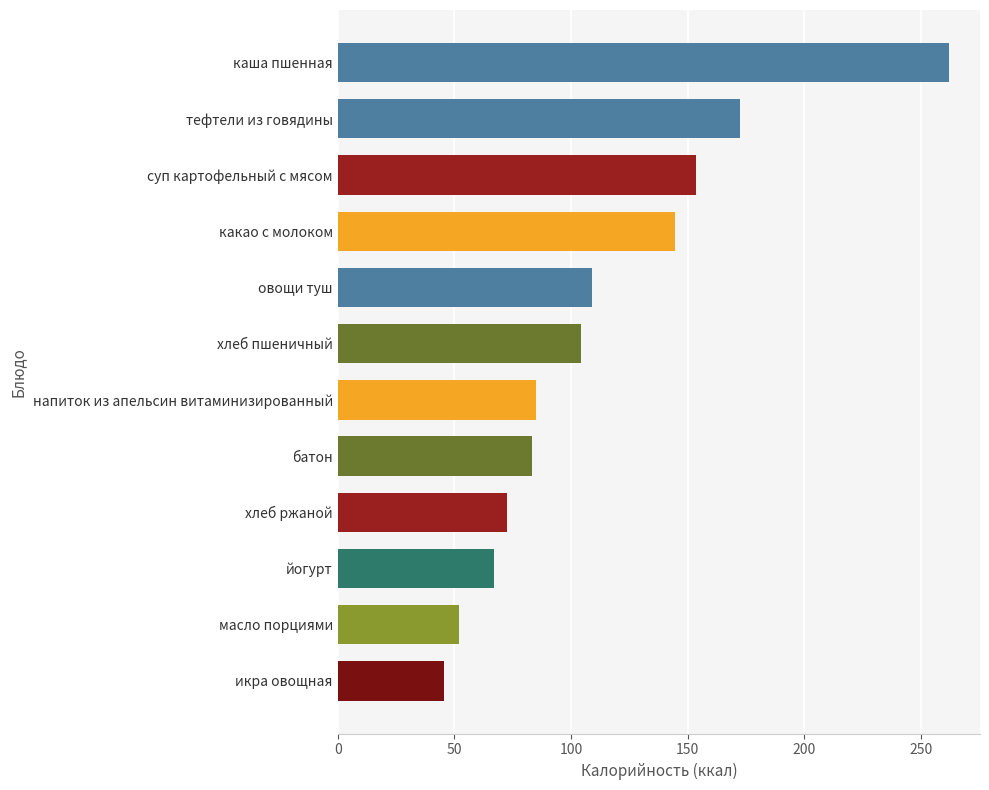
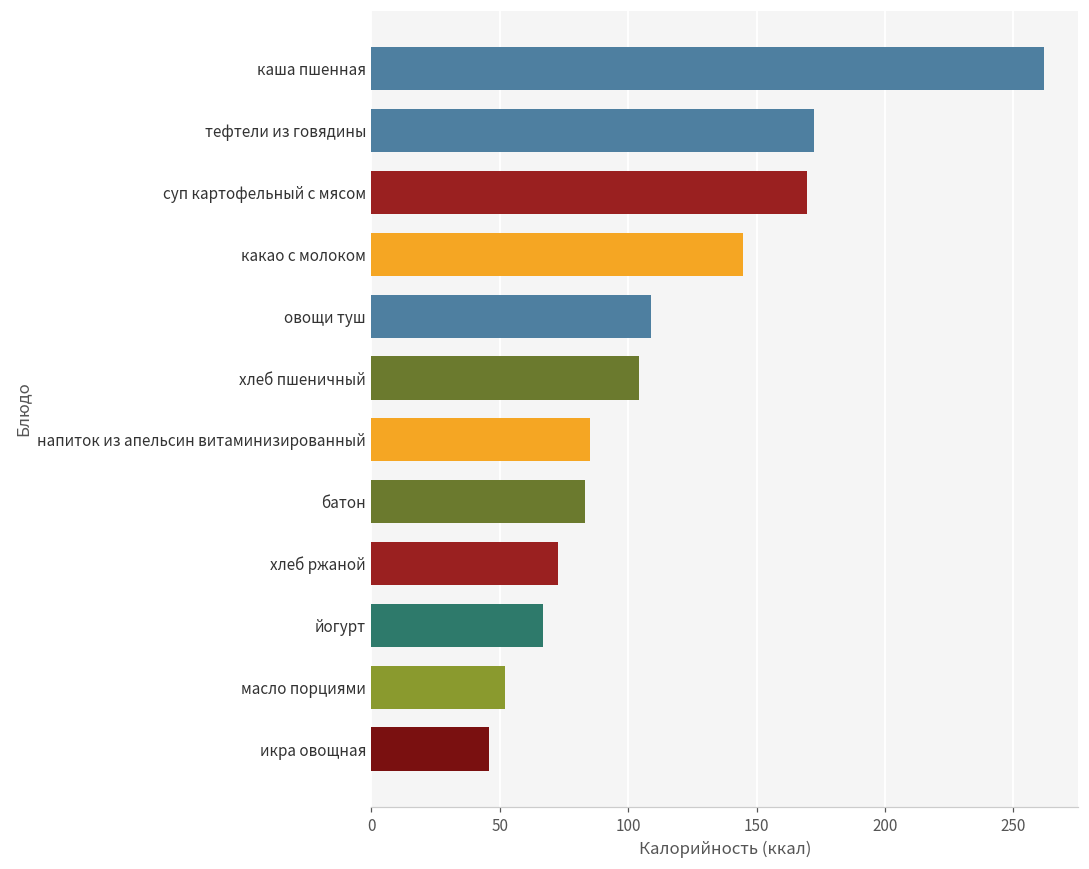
  {
    "каша пшенная": 262,
    "тефтели из говядины": 172,
-   "суп картофельный с мясом": 154,
+   "суп картофельный с мясом": 170,
    "какао с молоком": 145,
    "овощи туш": 109,
    "хлеб пшеничный": 104,
    "напиток из апельсин витаминизированный": 85,
    "батон": 83,
    "хлеб ржаной": 73,
    "йогурт": 67,
    "масло порциями": 52,
    "икра овощная": 46
  }
